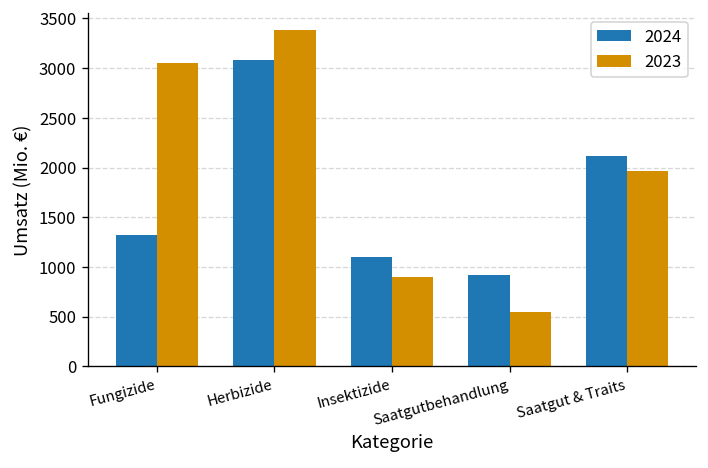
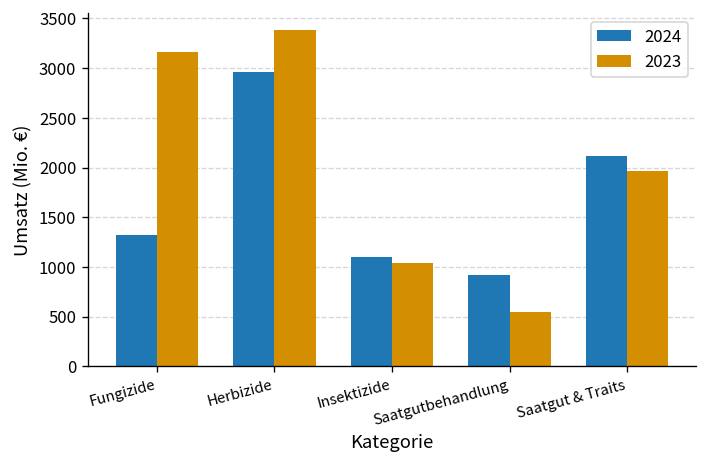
  {
    "2024": {
      "Fungizide": 1300,
-     "Herbizide": 3100,
+     "Herbizide": 3000,
      "Insektizide": 1100,
      "Saatgutbehandlung": 900,
      "Saatgut & Traits": 2100
    },
    "2023": {
-     "Fungizide": 3000,
+     "Fungizide": 3200,
      "Herbizide": 3400,
-     "Insektizide": 900,
+     "Insektizide": 1000,
      "Saatgutbehandlung": 500,
      "Saatgut & Traits": 2000
    }
  }
